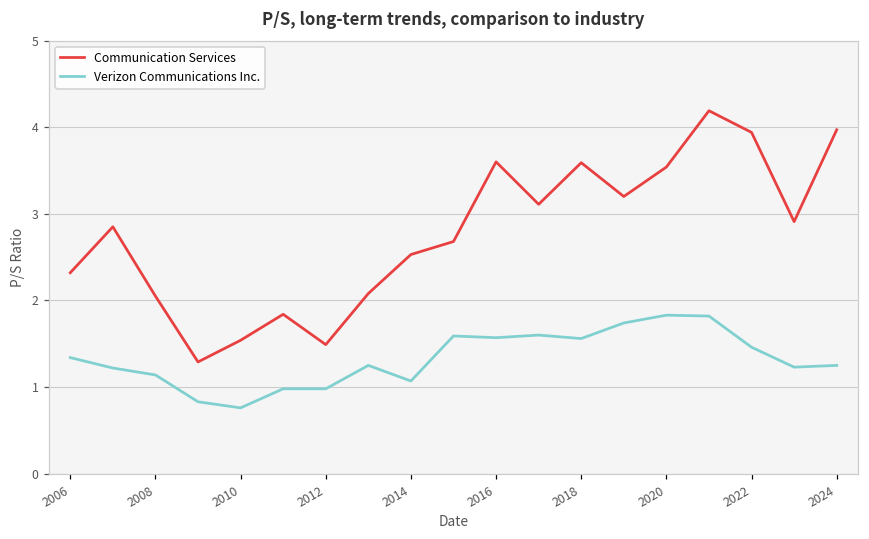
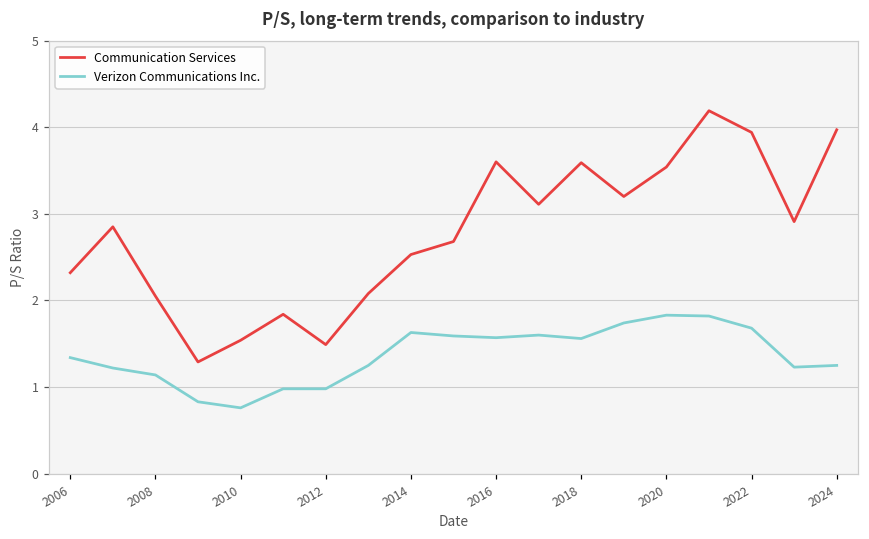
  {
    "Communication Services": {
      "2006": 2.3,
      "2008": 2.1,
      "2010": 1.5,
      "2012": 1.5,
      "2014": 2.5,
      "2016": 3.6,
      "2018": 3.6,
      "2020": 3.5,
      "2022": 3.9,
      "2024": 4.0
    },
    "Verizon Communications Inc.": {
      "2006": 1.3,
      "2008": 1.1,
      "2010": 0.8,
      "2012": 1.0,
-     "2014": 1.1,
+     "2014": 1.6,
      "2016": 1.6,
      "2018": 1.6,
      "2020": 1.8,
-     "2022": 1.5,
+     "2022": 1.7,
      "2024": 1.3
    }
  }
